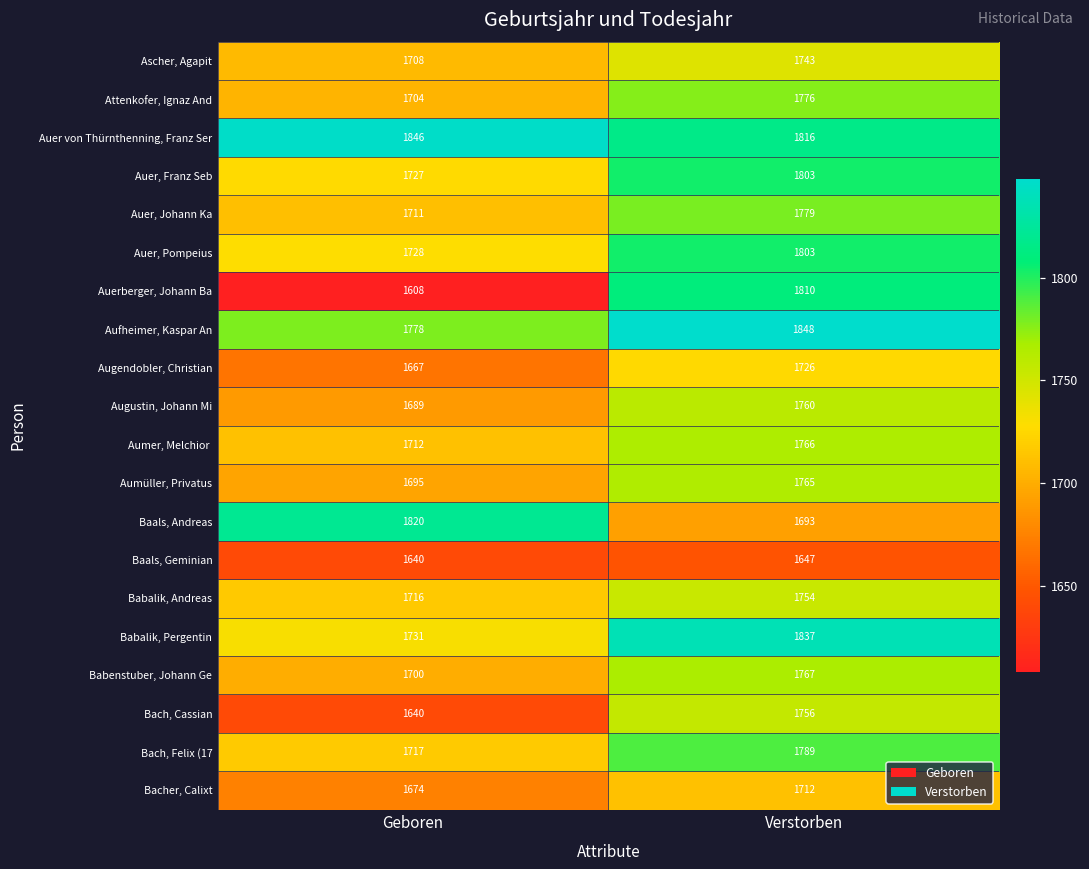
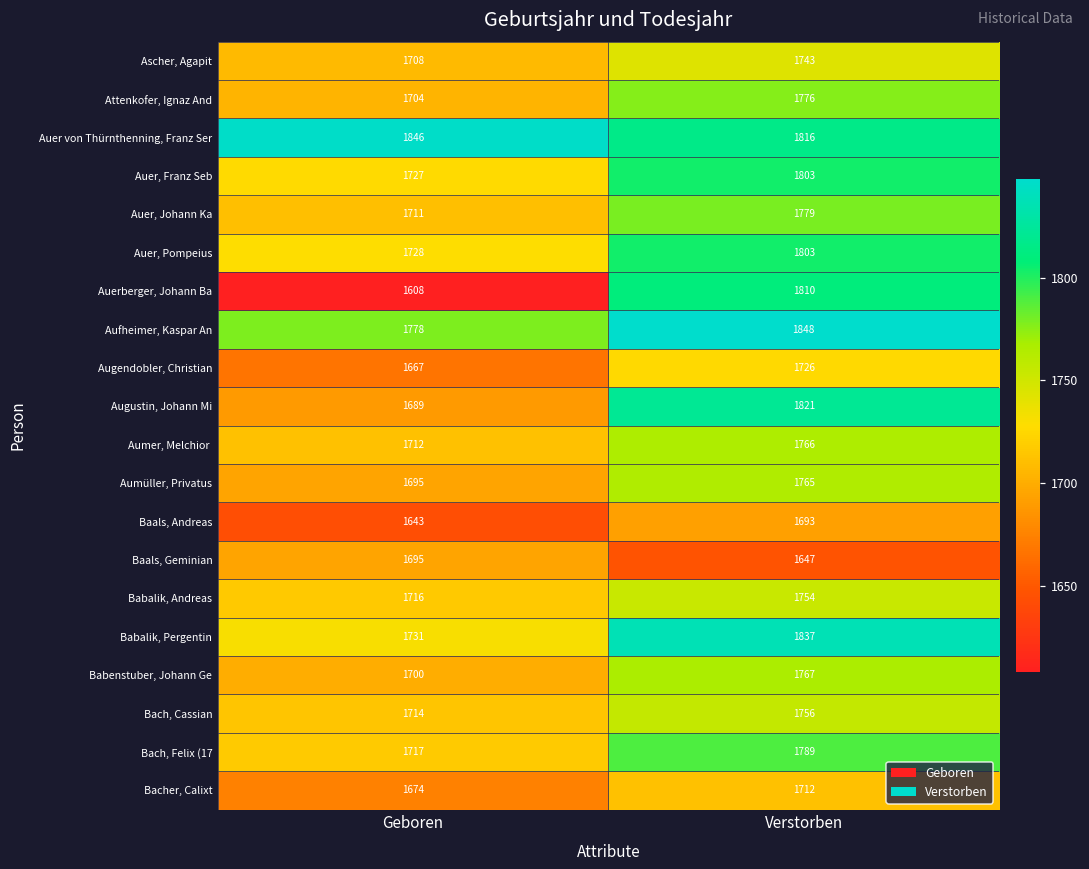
  {
    "Ascher, Agapit": {
      "Geboren": 1708,
      "Verstorben": 1743
    },
    "Attenkofer, Ignaz And": {
      "Geboren": 1704,
      "Verstorben": 1776
    },
    "Auer von Thürnthenning, Franz Ser": {
      "Geboren": 1846,
      "Verstorben": 1816
    },
    "Auer, Franz Seb": {
      "Geboren": 1727,
      "Verstorben": 1803
    },
    "Auer, Johann Ka": {
      "Geboren": 1711,
      "Verstorben": 1779
    },
    "Auer, Pompeius": {
      "Geboren": 1728,
      "Verstorben": 1803
    },
    "Auerberger, Johann Ba": {
      "Geboren": 1608,
      "Verstorben": 1810
    },
    "Aufheimer, Kaspar An": {
      "Geboren": 1778,
      "Verstorben": 1848
    },
    "Augendobler, Christian": {
      "Geboren": 1667,
      "Verstorben": 1726
    },
    "Augustin, Johann Mi": {
      "Geboren": 1689,
-     "Verstorben": 1760
+     "Verstorben": 1821
    },
    "Aumer, Melchior": {
      "Geboren": 1712,
      "Verstorben": 1766
    },
    "Aumüller, Privatus": {
      "Geboren": 1695,
      "Verstorben": 1765
    },
    "Baals, Andreas": {
-     "Geboren": 1820,
+     "Geboren": 1643,
      "Verstorben": 1693
    },
    "Baals, Geminian": {
-     "Geboren": 1640,
+     "Geboren": 1695,
      "Verstorben": 1647
    },
    "Babalik, Andreas": {
      "Geboren": 1716,
      "Verstorben": 1754
    },
    "Babalik, Pergentin": {
      "Geboren": 1731,
      "Verstorben": 1837
    },
    "Babenstuber, Johann Ge": {
      "Geboren": 1700,
      "Verstorben": 1767
    },
    "Bach, Cassian": {
-     "Geboren": 1640,
+     "Geboren": 1714,
      "Verstorben": 1756
    },
    "Bach, Felix (17": {
      "Geboren": 1717,
      "Verstorben": 1789
    },
    "Bacher, Calixt": {
      "Geboren": 1674,
      "Verstorben": 1712
    }
  }
